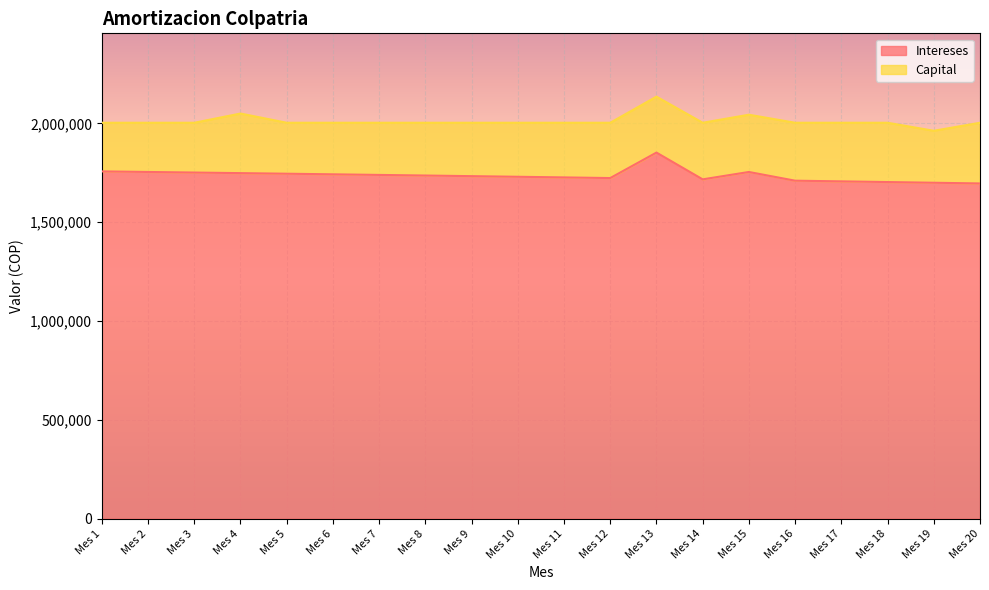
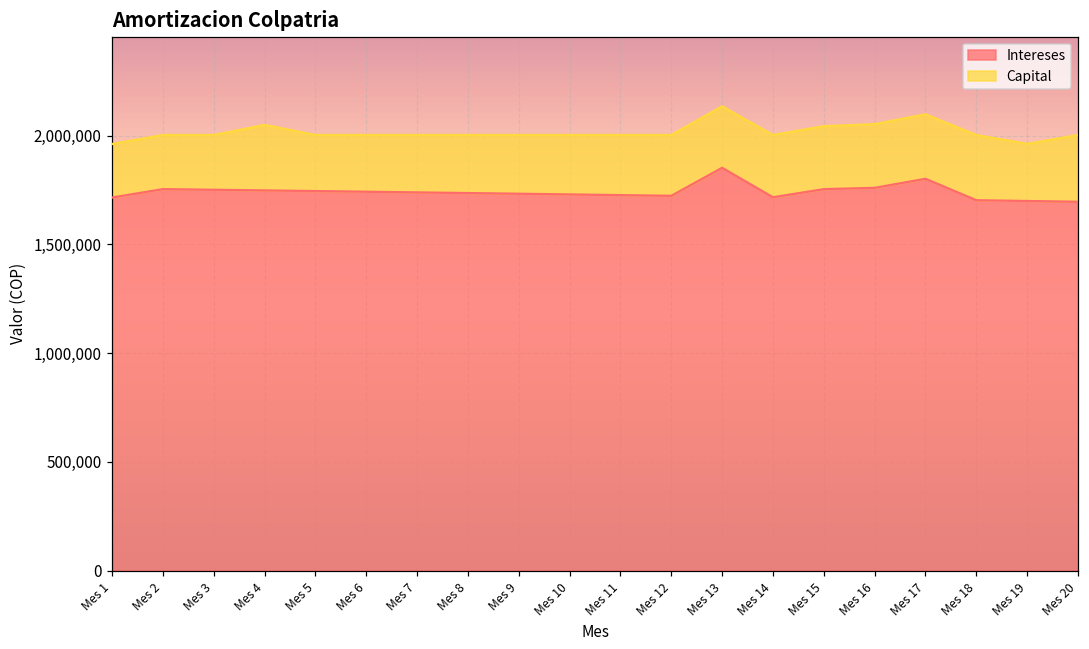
  {
    "Intereses": {
-     "Mes 1": "1,760,000",
+     "Mes 1": "1,720,000",
      "Mes 2": "1,750,000",
      "Mes 3": "1,750,000",
      "Mes 4": "1,750,000",
      "Mes 5": "1,750,000",
      "Mes 6": "1,740,000",
      "Mes 7": "1,740,000",
      "Mes 8": "1,740,000",
      "Mes 9": "1,730,000",
      "Mes 10": "1,730,000",
      "Mes 11": "1,730,000",
      "Mes 12": "1,720,000",
      "Mes 13": "1,850,000",
      "Mes 14": "1,720,000",
      "Mes 15": "1,750,000",
-     "Mes 16": "1,710,000",
-     "Mes 17": "1,710,000",
+     "Mes 16": "1,760,000",
+     "Mes 17": "1,800,000",
      "Mes 18": "1,700,000",
      "Mes 19": "1,700,000",
      "Mes 20": "1,700,000"
    },
    "Capital": {
      "Mes 1": "250,000",
      "Mes 2": "250,000",
      "Mes 3": "250,000",
      "Mes 4": "300,000",
      "Mes 5": "260,000",
      "Mes 6": "260,000",
      "Mes 7": "260,000",
      "Mes 8": "270,000",
      "Mes 9": "270,000",
      "Mes 10": "270,000",
      "Mes 11": "280,000",
      "Mes 12": "280,000",
      "Mes 13": "280,000",
      "Mes 14": "290,000",
      "Mes 15": "290,000",
      "Mes 16": "290,000",
      "Mes 17": "300,000",
      "Mes 18": "300,000",
      "Mes 19": "260,000",
      "Mes 20": "310,000"
    }
  }
